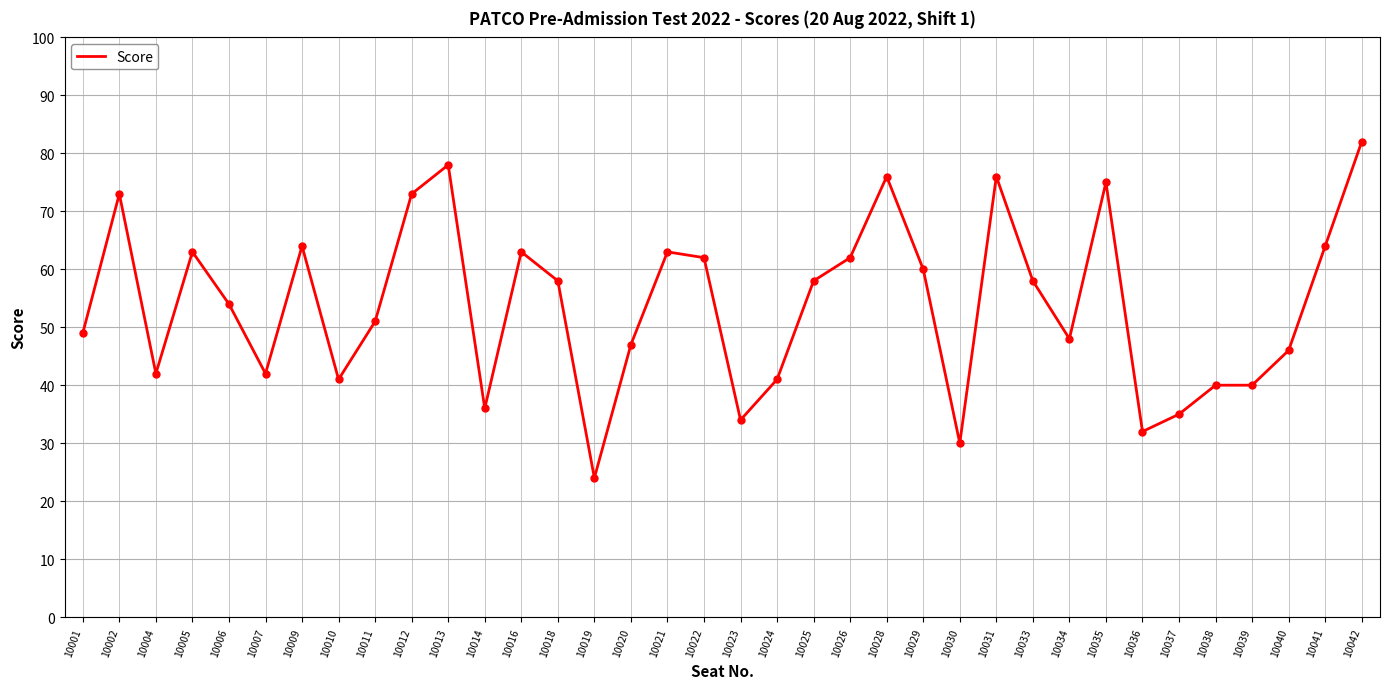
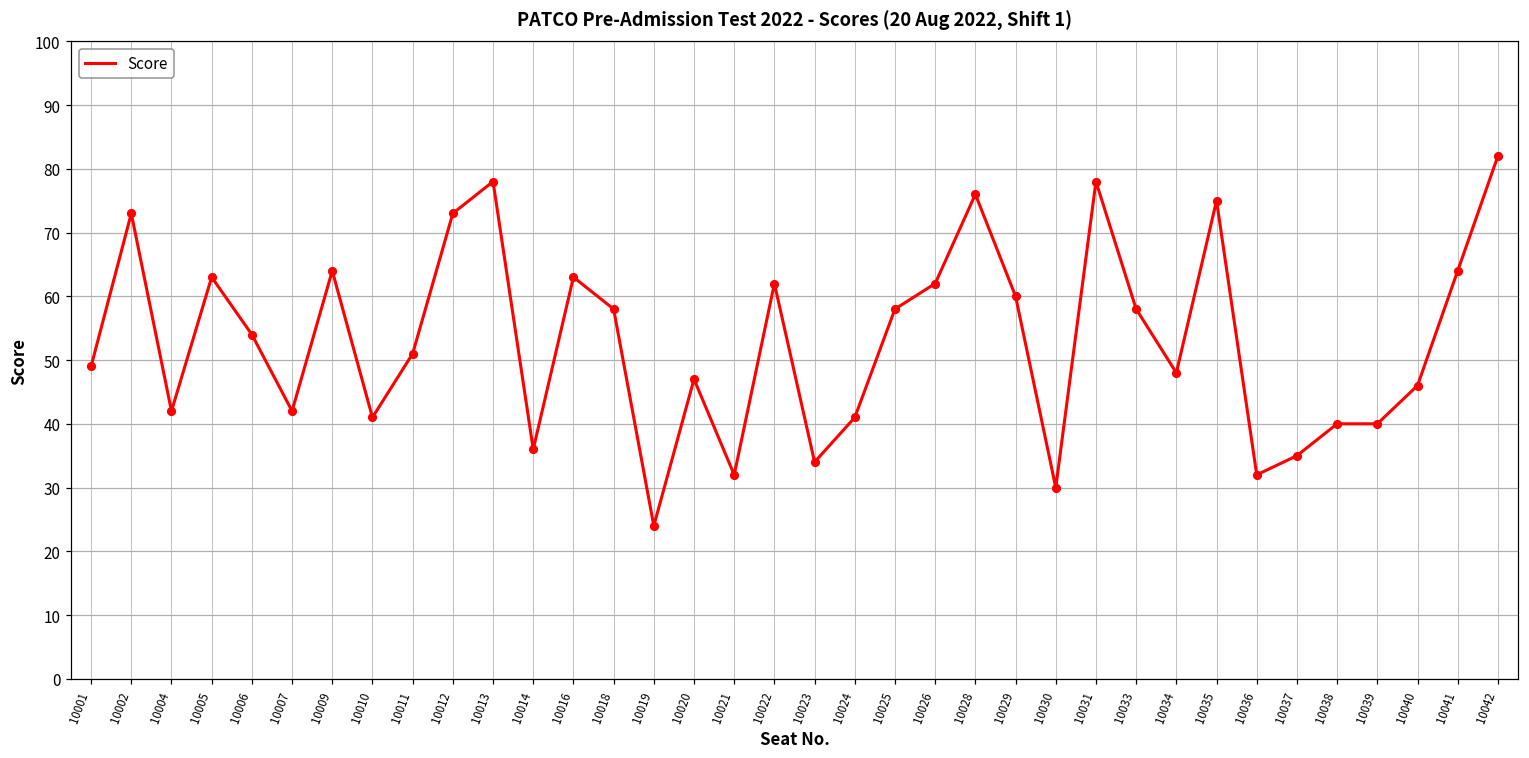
  {
    "10001": 49,
    "10002": 73,
    "10004": 42,
    "10005": 63,
    "10006": 54,
    "10007": 42,
    "10009": 64,
    "10010": 41,
    "10011": 51,
    "10012": 73,
    "10013": 78,
    "10014": 36,
    "10016": 63,
    "10018": 58,
    "10019": 24,
    "10020": 47,
-   "10021": 63,
+   "10021": 32,
    "10022": 62,
    "10023": 34,
    "10024": 41,
    "10025": 58,
    "10026": 62,
    "10028": 76,
    "10029": 60,
    "10030": 30,
-   "10031": 76,
+   "10031": 78,
    "10033": 58,
    "10034": 48,
    "10035": 75,
    "10036": 32,
    "10037": 35,
    "10038": 40,
    "10039": 40,
    "10040": 46,
    "10041": 64,
    "10042": 82
  }
